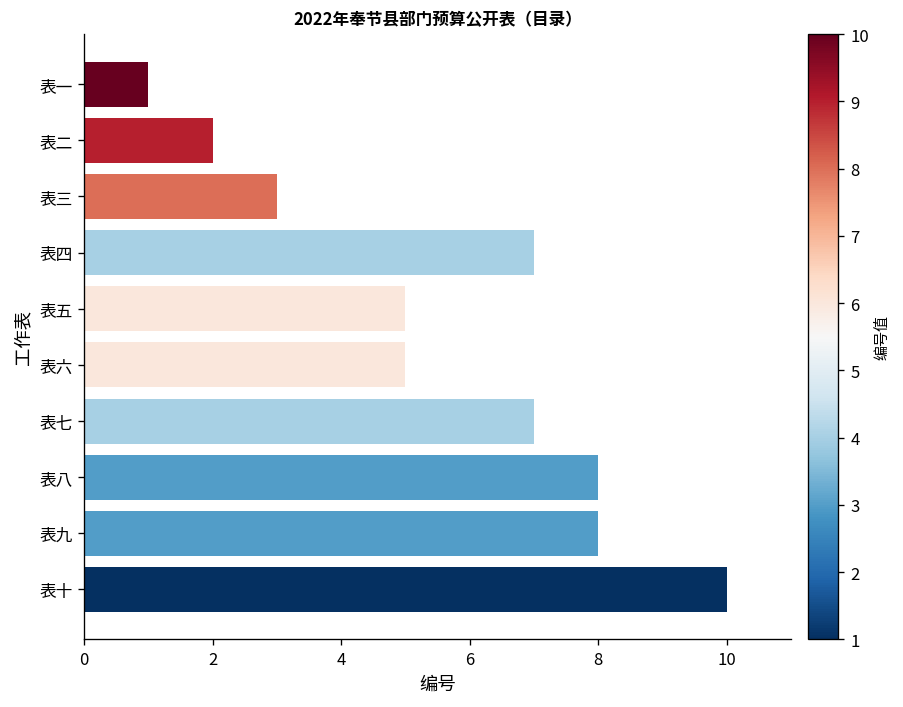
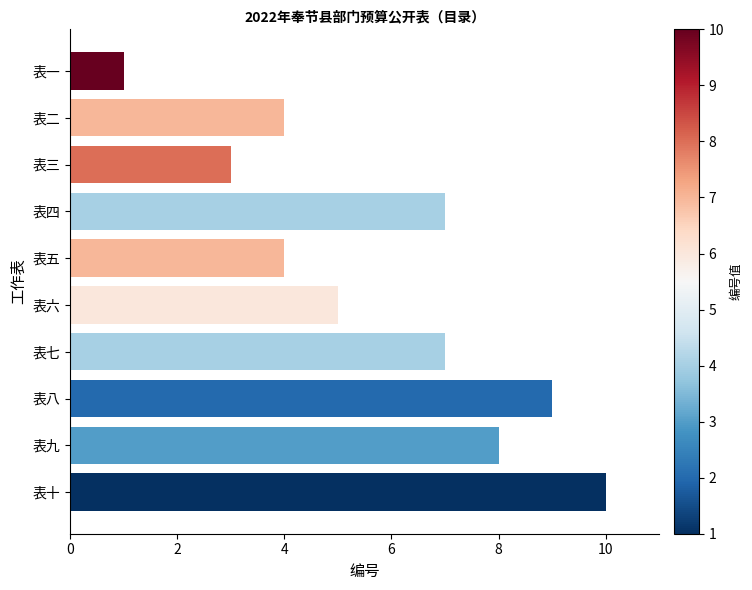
  {
    "表一": 1,
-   "表二": 2,
+   "表二": 4,
    "表三": 3,
    "表四": 7,
-   "表五": 5,
+   "表五": 4,
    "表六": 5,
    "表七": 7,
-   "表八": 8,
+   "表八": 9,
    "表九": 8,
    "表十": 10
  }
